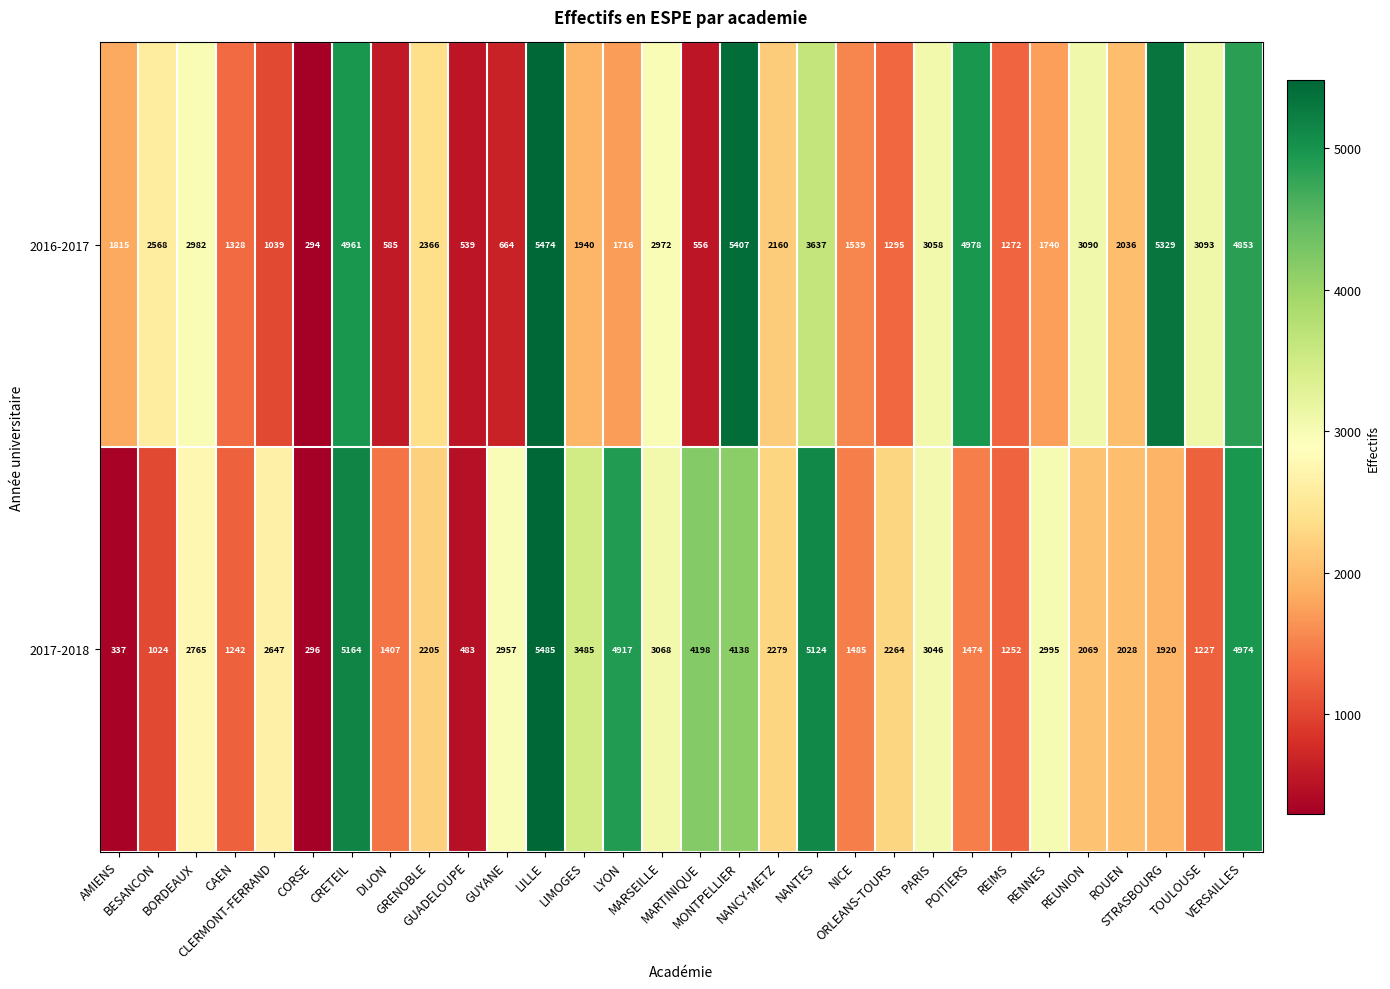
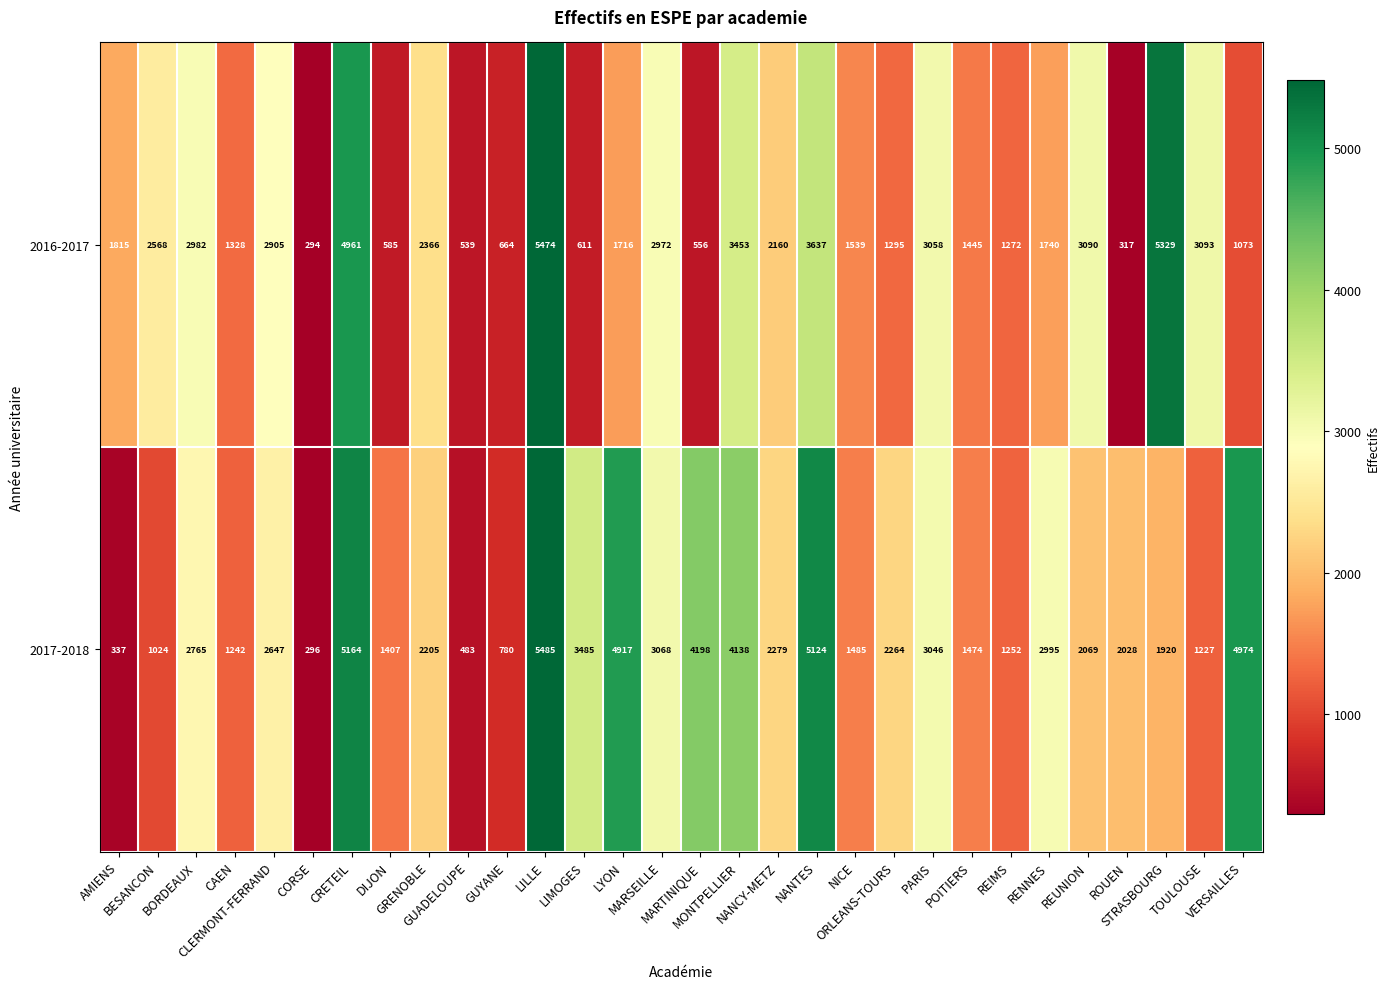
  {
    "2016-2017": {
      "AMIENS": 1815,
      "BESANCON": 2568,
      "BORDEAUX": 2982,
      "CAEN": 1328,
-     "CLERMONT-FERRAND": 1039,
+     "CLERMONT-FERRAND": 2905,
      "CORSE": 294,
      "CRETEIL": 4961,
      "DIJON": 585,
      "GRENOBLE": 2366,
      "GUADELOUPE": 539,
      "GUYANE": 664,
      "LILLE": 5474,
-     "LIMOGES": 1940,
+     "LIMOGES": 611,
      "LYON": 1716,
      "MARSEILLE": 2972,
      "MARTINIQUE": 556,
-     "MONTPELLIER": 5407,
+     "MONTPELLIER": 3453,
      "NANCY-METZ": 2160,
      "NANTES": 3637,
      "NICE": 1539,
      "ORLEANS-TOURS": 1295,
      "PARIS": 3058,
-     "POITIERS": 4978,
+     "POITIERS": 1445,
      "REIMS": 1272,
      "RENNES": 1740,
      "REUNION": 3090,
-     "ROUEN": 2036,
+     "ROUEN": 317,
      "STRASBOURG": 5329,
      "TOULOUSE": 3093,
-     "VERSAILLES": 4853
+     "VERSAILLES": 1073
    },
    "2017-2018": {
      "AMIENS": 337,
      "BESANCON": 1024,
      "BORDEAUX": 2765,
      "CAEN": 1242,
      "CLERMONT-FERRAND": 2647,
      "CORSE": 296,
      "CRETEIL": 5164,
      "DIJON": 1407,
      "GRENOBLE": 2205,
      "GUADELOUPE": 483,
-     "GUYANE": 2957,
+     "GUYANE": 780,
      "LILLE": 5485,
      "LIMOGES": 3485,
      "LYON": 4917,
      "MARSEILLE": 3068,
      "MARTINIQUE": 4198,
      "MONTPELLIER": 4138,
      "NANCY-METZ": 2279,
      "NANTES": 5124,
      "NICE": 1485,
      "ORLEANS-TOURS": 2264,
      "PARIS": 3046,
      "POITIERS": 1474,
      "REIMS": 1252,
      "RENNES": 2995,
      "REUNION": 2069,
      "ROUEN": 2028,
      "STRASBOURG": 1920,
      "TOULOUSE": 1227,
      "VERSAILLES": 4974
    }
  }
